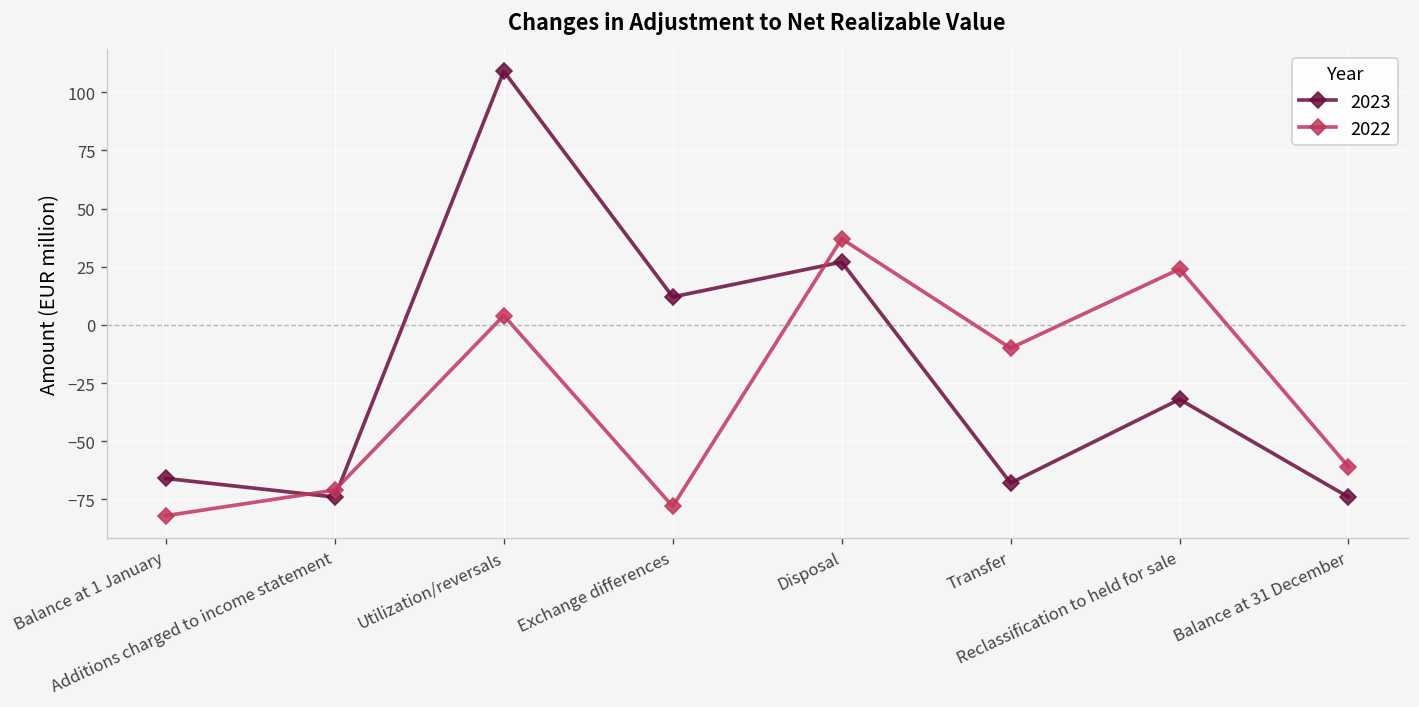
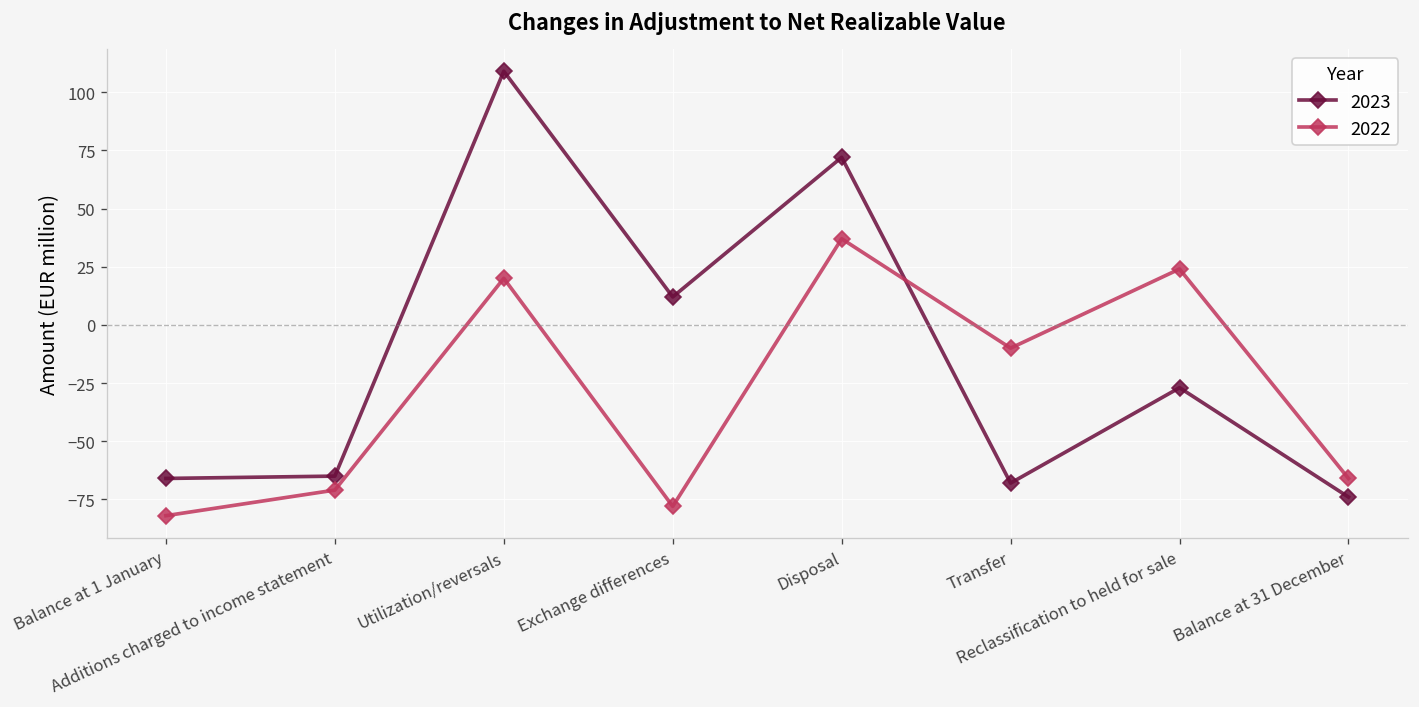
  {
    "2023": {
      "Balance at 1 January": -66,
-     "Additions charged to income statement": -74,
+     "Additions charged to income statement": -65,
      "Utilization/reversals": 109,
      "Exchange differences": 12,
-     "Disposal": 27,
+     "Disposal": 72,
      "Transfer": -68,
-     "Reclassification to held for sale": -32,
+     "Reclassification to held for sale": -27,
      "Balance at 31 December": -74
    },
    "2022": {
      "Balance at 1 January": -82,
      "Additions charged to income statement": -71,
-     "Utilization/reversals": 4,
+     "Utilization/reversals": 20,
      "Exchange differences": -78,
      "Disposal": 37,
      "Transfer": -10,
      "Reclassification to held for sale": 24,
-     "Balance at 31 December": -61
+     "Balance at 31 December": -66
    }
  }
